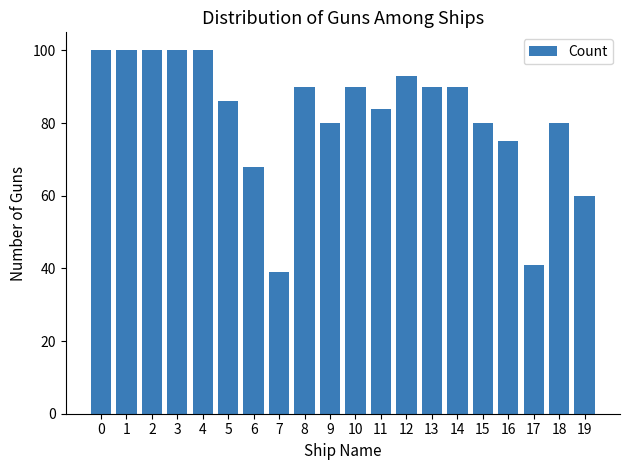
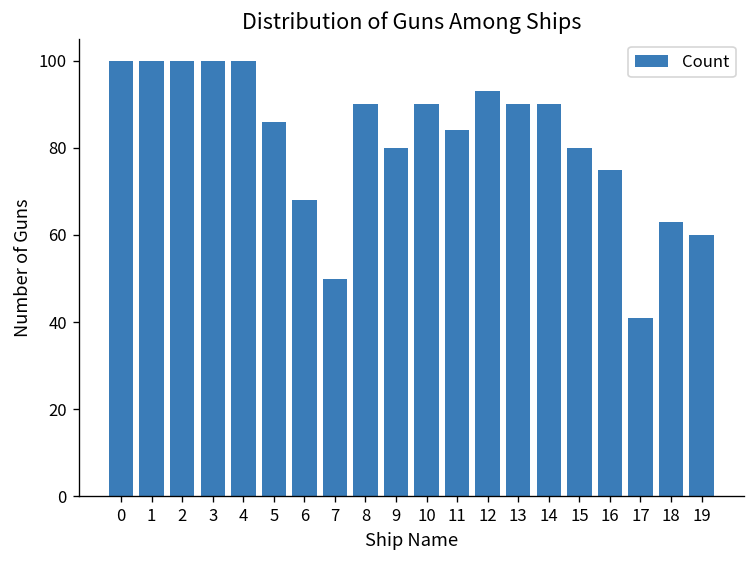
  {
    "0": 100,
    "1": 100,
    "2": 100,
    "3": 100,
    "4": 100,
    "5": 86,
    "6": 68,
-   "7": 39,
+   "7": 50,
    "8": 90,
    "9": 80,
    "10": 90,
    "11": 84,
    "12": 93,
    "13": 90,
    "14": 90,
    "15": 80,
    "16": 75,
    "17": 41,
-   "18": 80,
+   "18": 63,
    "19": 60
  }
